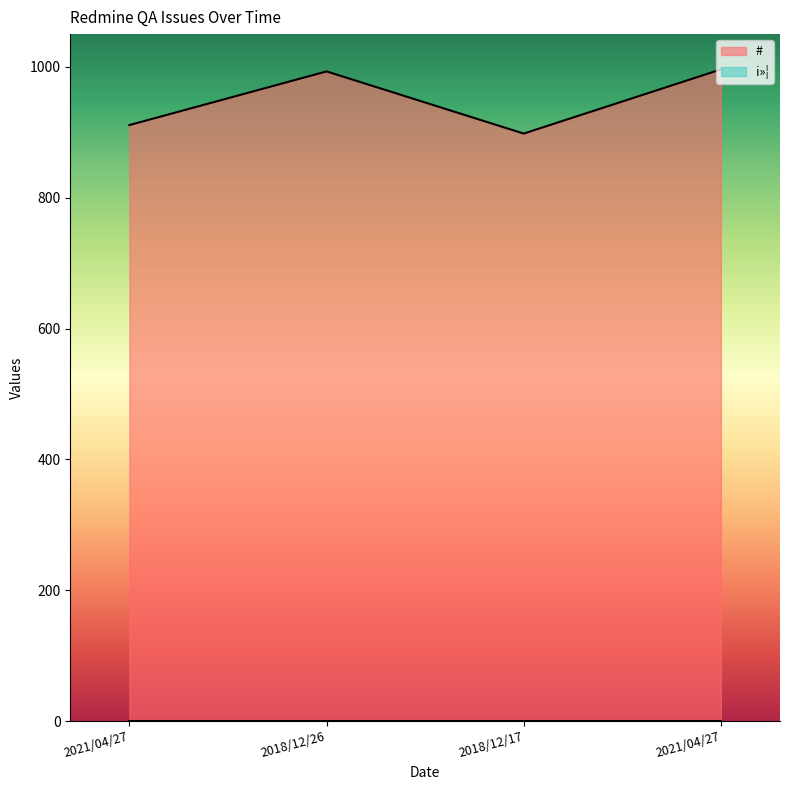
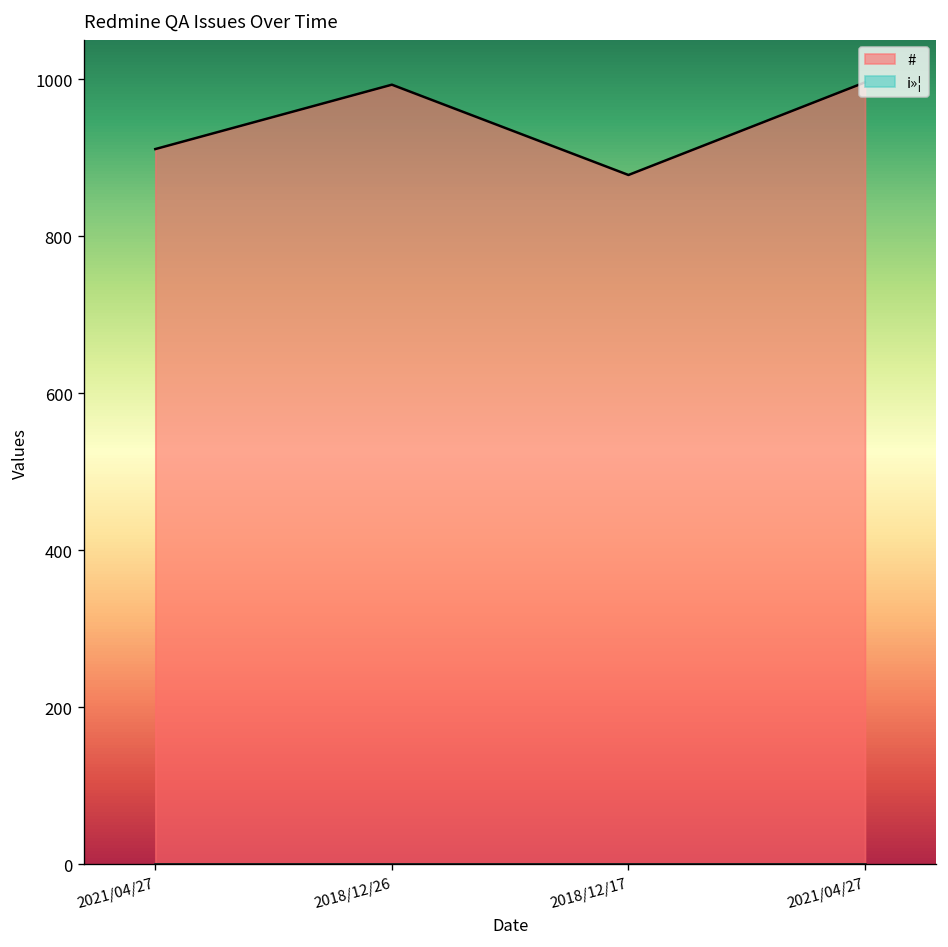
  {
    "#": {
      "2018/12/26": 990,
-     "2018/12/17": 900
+     "2018/12/17": 880
    },
    "i»¦": {
      "2018/12/26": 0,
      "2018/12/17": 0
    }
  }
